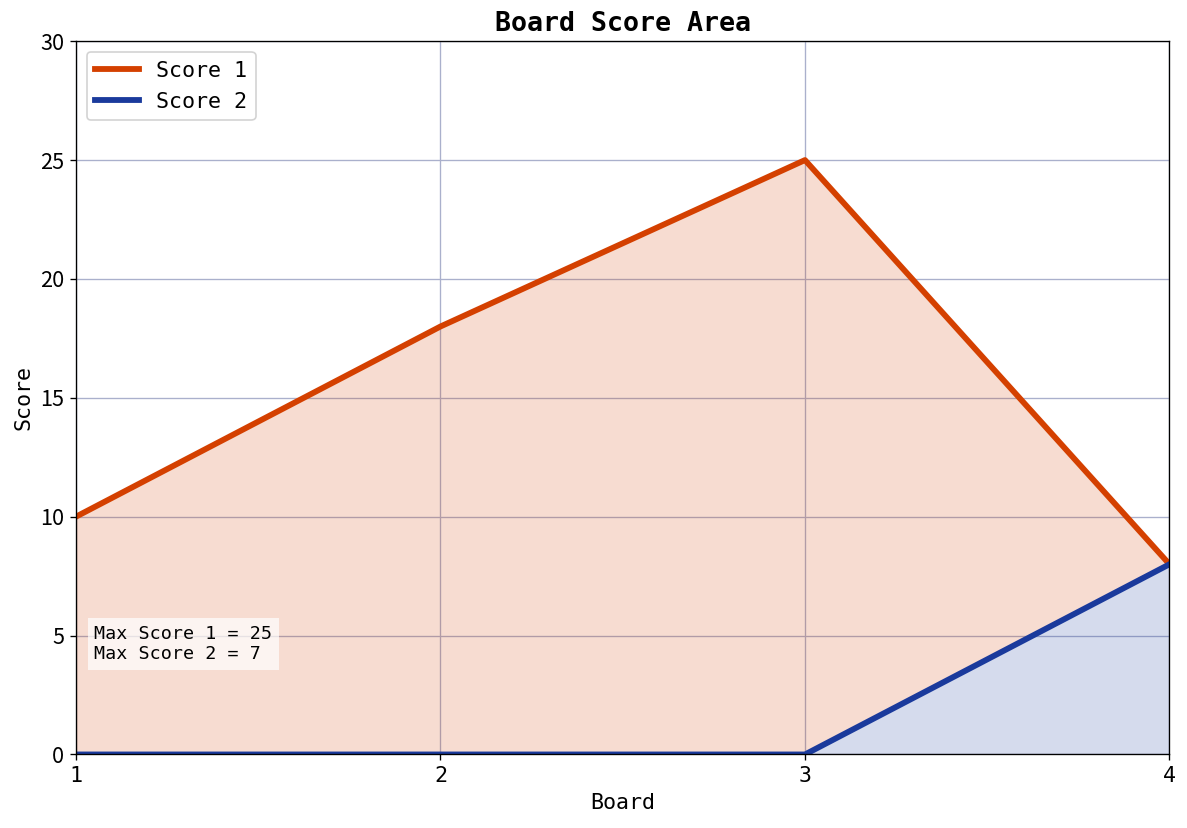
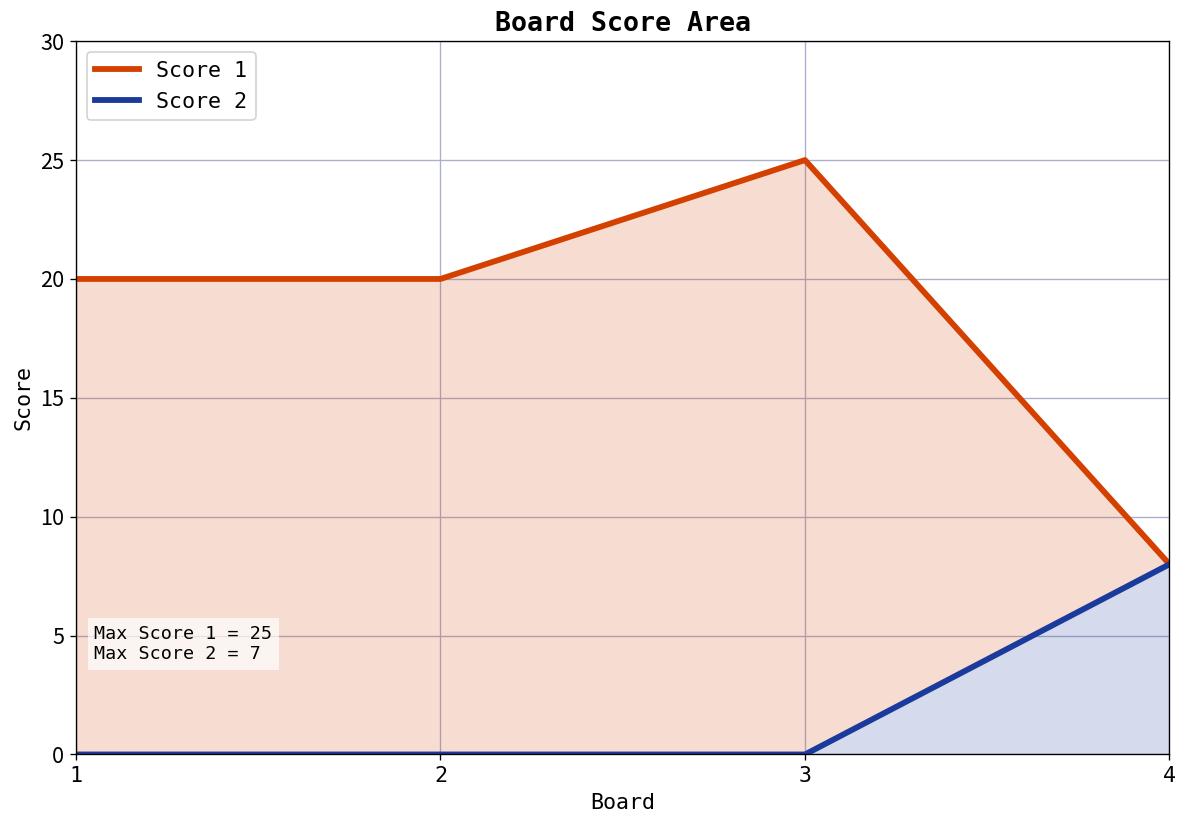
  {
    "Score 1": {
-     "1": 10,
-     "2": 18,
+     "1": 20,
+     "2": 20,
      "3": 25
    },
    "Score 2": {
      "1": 0,
      "2": 0,
      "3": 0
    }
  }
